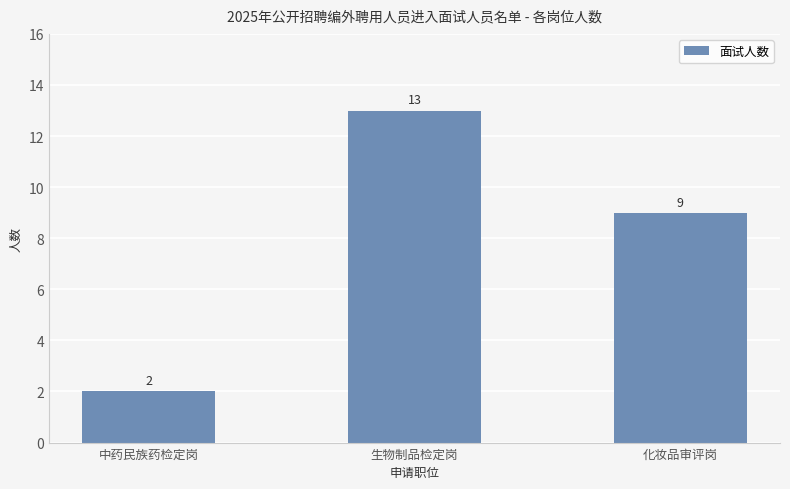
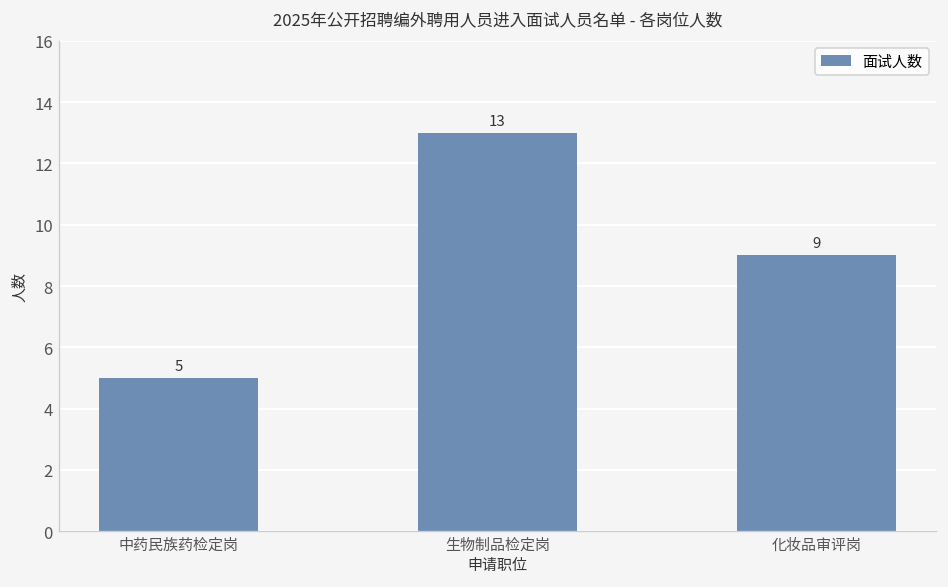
  {
-   "中药民族药检定岗": 2,
+   "中药民族药检定岗": 5,
    "生物制品检定岗": 13,
    "化妆品审评岗": 9
  }
